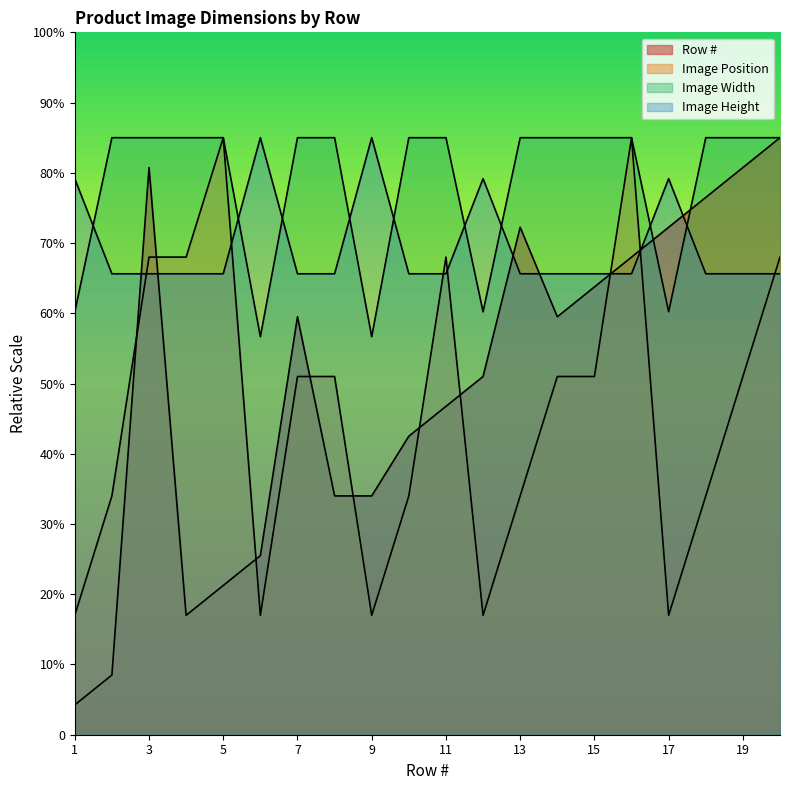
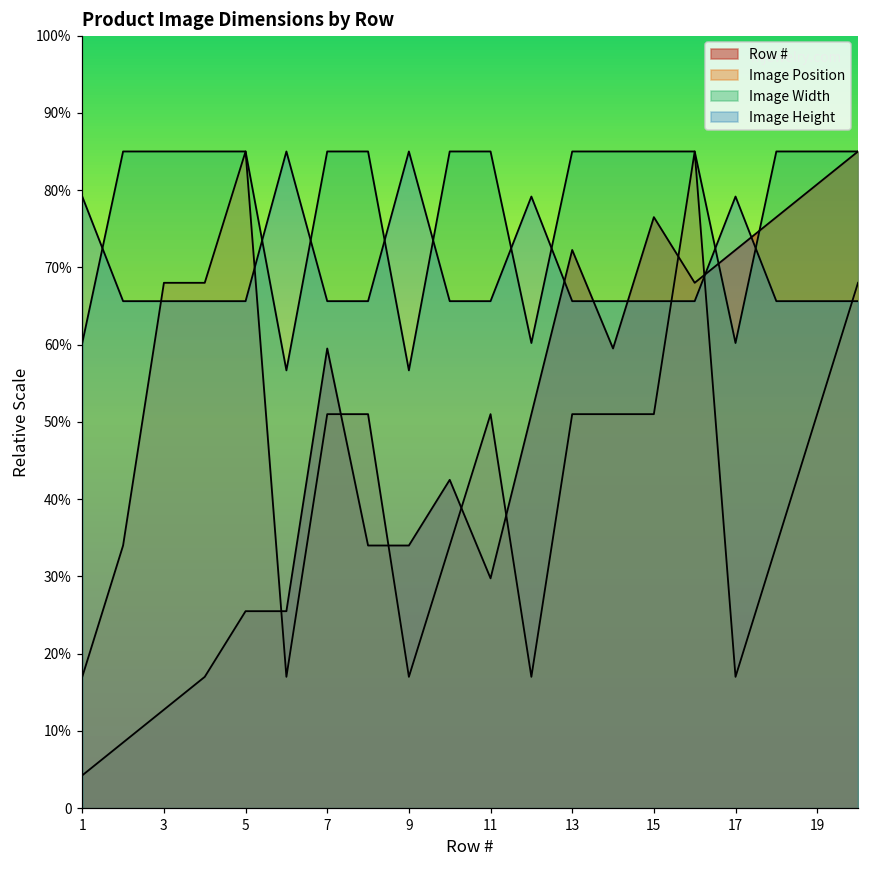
  {
    "Row #": {
      "1": "4%",
-     "3": "81%",
-     "5": "21%",
+     "3": "13%",
+     "5": "26%",
      "7": "60%",
      "9": "34%",
-     "11": "47%",
+     "11": "30%",
      "13": "72%",
-     "15": "64%",
+     "15": "77%",
      "17": "72%",
      "19": "81%"
    },
    "Image Position": {
      "1": "17%",
      "3": "68%",
      "7": "51%",
      "9": "17%",
-     "11": "68%",
-     "13": "34%",
+     "11": "51%",
+     "13": "51%",
      "15": "51%",
      "17": "17%",
      "19": "51%"
    },
    "Image Width": {
      "1": "60%",
      "3": "85%",
      "7": "85%",
      "9": "57%",
      "11": "85%",
      "13": "85%",
      "15": "85%",
      "17": "60%",
      "19": "85%"
    },
    "Image Height": {
      "1": "79%",
      "3": "66%",
      "5": "66%",
      "7": "66%",
      "9": "85%",
      "11": "66%",
      "13": "66%",
      "15": "66%",
      "17": "79%",
      "19": "66%"
    }
  }
